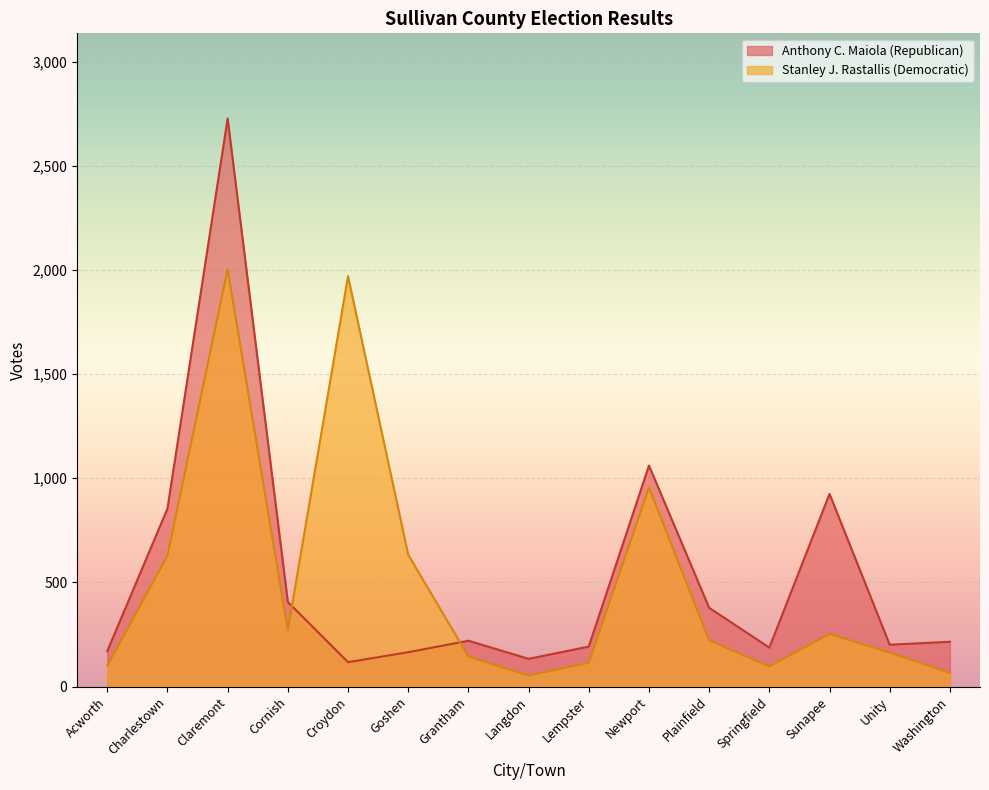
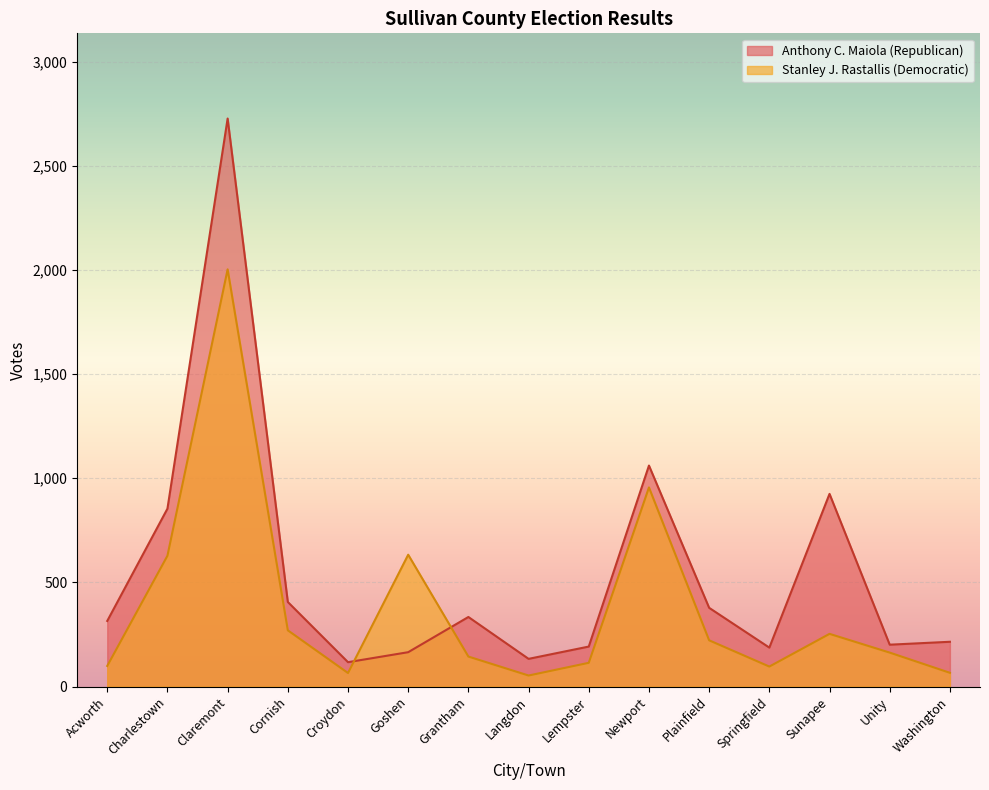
  {
    "Anthony C. Maiola (Republican)": {
-     "Acworth": "170",
+     "Acworth": "320",
      "Charlestown": "850",
      "Claremont": "2,730",
      "Cornish": "410",
      "Croydon": "120",
      "Goshen": "170",
-     "Grantham": "220",
+     "Grantham": "330",
      "Langdon": "130",
      "Lempster": "190",
      "Newport": "1,060",
      "Plainfield": "380",
      "Springfield": "190",
      "Sunapee": "930",
      "Unity": "200",
      "Washington": "220"
    },
    "Stanley J. Rastallis (Democratic)": {
      "Acworth": "100",
      "Charlestown": "630",
      "Claremont": "2,000",
      "Cornish": "270",
-     "Croydon": "1,970",
+     "Croydon": "70",
      "Goshen": "630",
      "Grantham": "140",
      "Langdon": "50",
      "Lempster": "110",
      "Newport": "960",
      "Plainfield": "220",
      "Springfield": "100",
      "Sunapee": "250",
      "Unity": "160",
      "Washington": "70"
    }
  }
